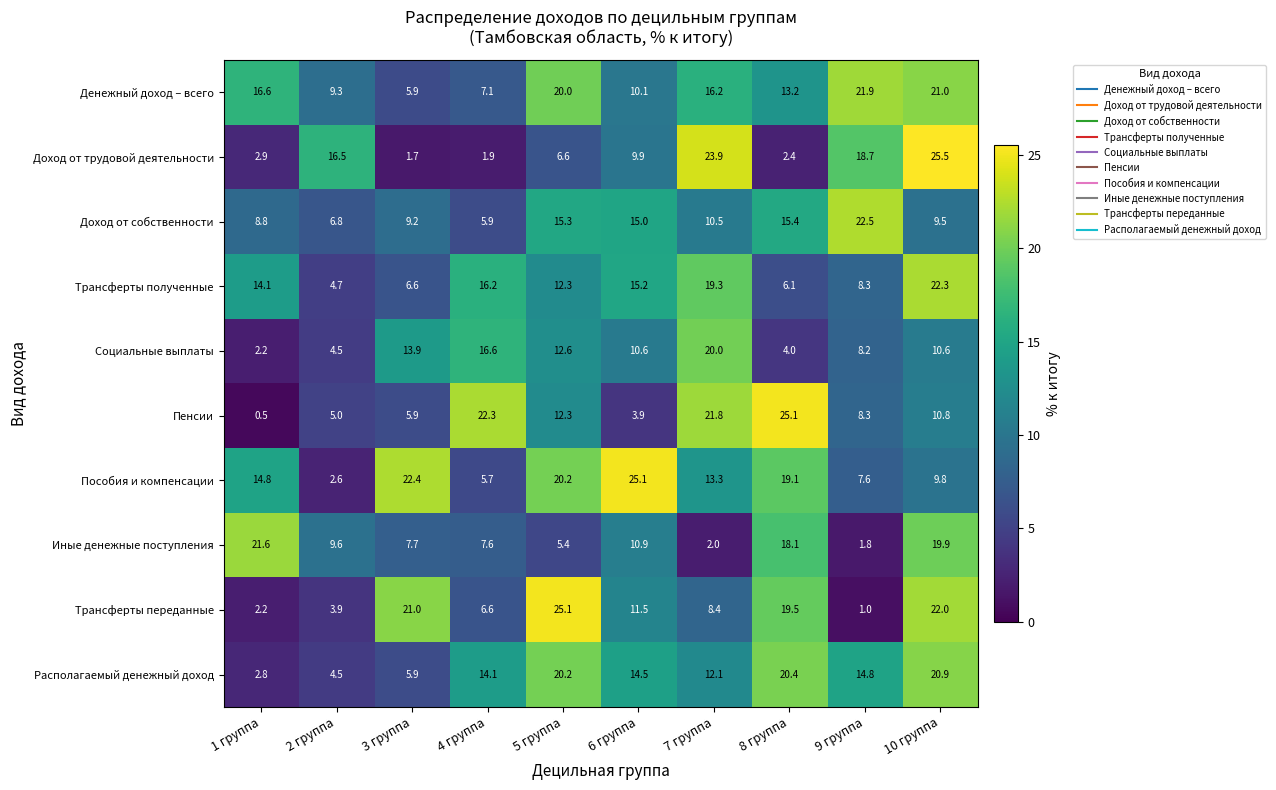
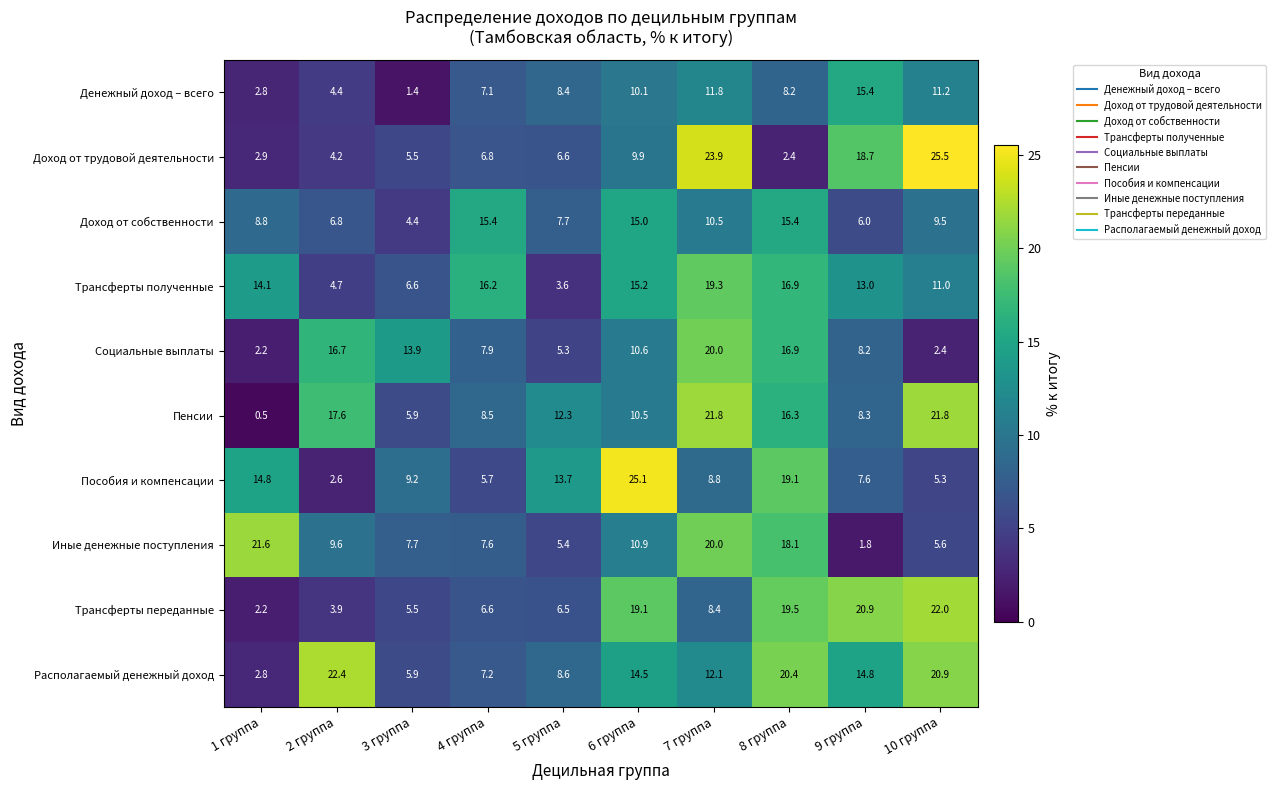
  {
    "Денежный доход – всего": {
-     "1 группа": 16.6,
-     "2 группа": 9.3,
-     "3 группа": 5.9,
+     "1 группа": 2.8,
+     "2 группа": 4.4,
+     "3 группа": 1.4,
      "4 группа": 7.1,
-     "5 группа": 20.0,
+     "5 группа": 8.4,
      "6 группа": 10.1,
-     "7 группа": 16.2,
-     "8 группа": 13.2,
-     "9 группа": 21.9,
-     "10 группа": 21.0
+     "7 группа": 11.8,
+     "8 группа": 8.2,
+     "9 группа": 15.4,
+     "10 группа": 11.2
    },
    "Доход от трудовой деятельности": {
      "1 группа": 2.9,
-     "2 группа": 16.5,
-     "3 группа": 1.7,
-     "4 группа": 1.9,
+     "2 группа": 4.2,
+     "3 группа": 5.5,
+     "4 группа": 6.8,
      "5 группа": 6.6,
      "6 группа": 9.9,
      "7 группа": 23.9,
      "8 группа": 2.4,
      "9 группа": 18.7,
      "10 группа": 25.5
    },
    "Доход от собственности": {
      "1 группа": 8.8,
      "2 группа": 6.8,
-     "3 группа": 9.2,
-     "4 группа": 5.9,
-     "5 группа": 15.3,
+     "3 группа": 4.4,
+     "4 группа": 15.4,
+     "5 группа": 7.7,
      "6 группа": 15.0,
      "7 группа": 10.5,
      "8 группа": 15.4,
-     "9 группа": 22.5,
+     "9 группа": 6.0,
      "10 группа": 9.5
    },
    "Трансферты полученные": {
      "1 группа": 14.1,
      "2 группа": 4.7,
      "3 группа": 6.6,
      "4 группа": 16.2,
-     "5 группа": 12.3,
+     "5 группа": 3.6,
      "6 группа": 15.2,
      "7 группа": 19.3,
-     "8 группа": 6.1,
-     "9 группа": 8.3,
-     "10 группа": 22.3
+     "8 группа": 16.9,
+     "9 группа": 13.0,
+     "10 группа": 11.0
    },
    "Социальные выплаты": {
      "1 группа": 2.2,
-     "2 группа": 4.5,
+     "2 группа": 16.7,
      "3 группа": 13.9,
-     "4 группа": 16.6,
-     "5 группа": 12.6,
+     "4 группа": 7.9,
+     "5 группа": 5.3,
      "6 группа": 10.6,
      "7 группа": 20.0,
-     "8 группа": 4.0,
+     "8 группа": 16.9,
      "9 группа": 8.2,
-     "10 группа": 10.6
+     "10 группа": 2.4
    },
    "Пенсии": {
      "1 группа": 0.5,
-     "2 группа": 5.0,
+     "2 группа": 17.6,
      "3 группа": 5.9,
-     "4 группа": 22.3,
+     "4 группа": 8.5,
      "5 группа": 12.3,
-     "6 группа": 3.9,
+     "6 группа": 10.5,
      "7 группа": 21.8,
-     "8 группа": 25.1,
+     "8 группа": 16.3,
      "9 группа": 8.3,
-     "10 группа": 10.8
+     "10 группа": 21.8
    },
    "Пособия и компенсации": {
      "1 группа": 14.8,
      "2 группа": 2.6,
-     "3 группа": 22.4,
+     "3 группа": 9.2,
      "4 группа": 5.7,
-     "5 группа": 20.2,
+     "5 группа": 13.7,
      "6 группа": 25.1,
-     "7 группа": 13.3,
+     "7 группа": 8.8,
      "8 группа": 19.1,
      "9 группа": 7.6,
-     "10 группа": 9.8
+     "10 группа": 5.3
    },
    "Иные денежные поступления": {
      "1 группа": 21.6,
      "2 группа": 9.6,
      "3 группа": 7.7,
      "4 группа": 7.6,
      "5 группа": 5.4,
      "6 группа": 10.9,
-     "7 группа": 2.0,
+     "7 группа": 20.0,
      "8 группа": 18.1,
      "9 группа": 1.8,
-     "10 группа": 19.9
+     "10 группа": 5.6
    },
    "Трансферты переданные": {
      "1 группа": 2.2,
      "2 группа": 3.9,
-     "3 группа": 21.0,
+     "3 группа": 5.5,
      "4 группа": 6.6,
-     "5 группа": 25.1,
-     "6 группа": 11.5,
+     "5 группа": 6.5,
+     "6 группа": 19.1,
      "7 группа": 8.4,
      "8 группа": 19.5,
-     "9 группа": 1.0,
+     "9 группа": 20.9,
      "10 группа": 22.0
    },
    "Располагаемый денежный доход": {
      "1 группа": 2.8,
-     "2 группа": 4.5,
+     "2 группа": 22.4,
      "3 группа": 5.9,
-     "4 группа": 14.1,
-     "5 группа": 20.2,
+     "4 группа": 7.2,
+     "5 группа": 8.6,
      "6 группа": 14.5,
      "7 группа": 12.1,
      "8 группа": 20.4,
      "9 группа": 14.8,
      "10 группа": 20.9
    }
  }
